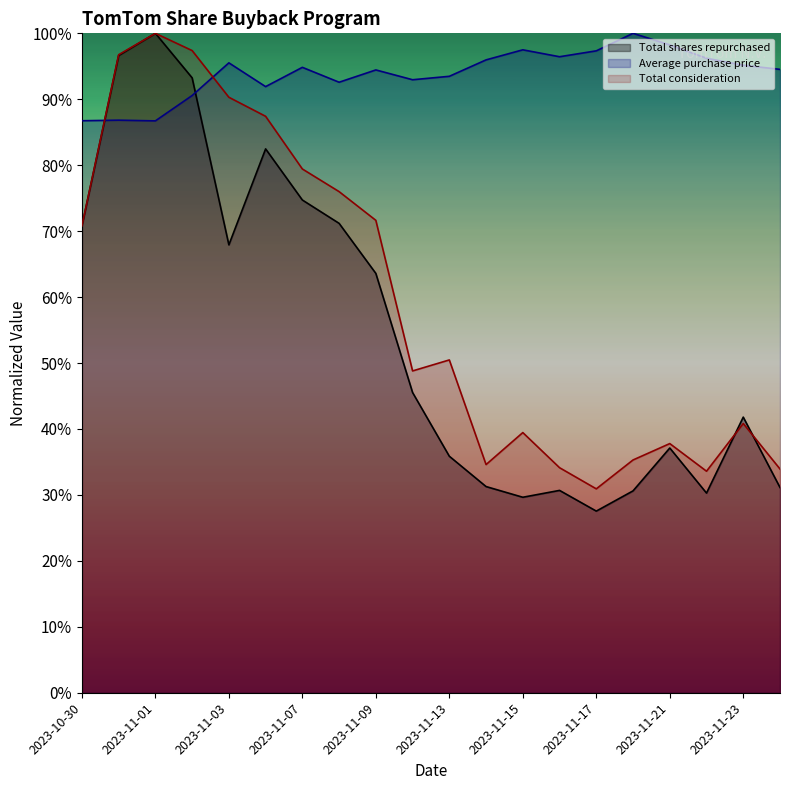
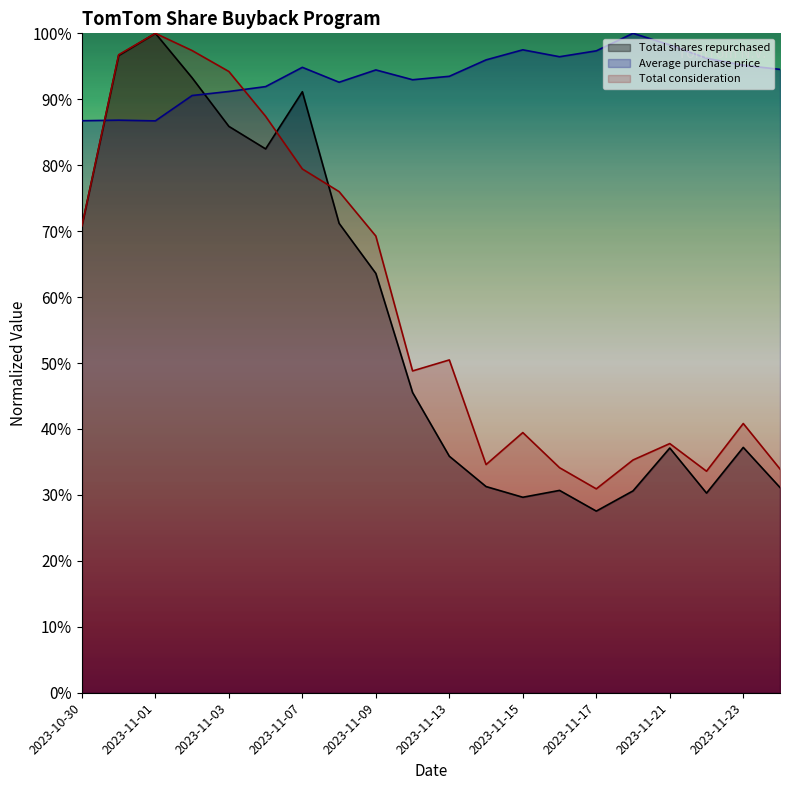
  {
    "Total shares repurchased": {
-     "2023-11-03": "68%",
-     "2023-11-07": "75%",
+     "2023-11-03": "86%",
+     "2023-11-07": "91%",
      "2023-11-09": "64%",
      "2023-11-13": "36%",
      "2023-11-15": "30%",
      "2023-11-17": "28%",
      "2023-11-21": "37%",
-     "2023-11-23": "42%"
+     "2023-11-23": "37%"
    },
    "Average purchase price": {
      "2023-10-30": "87%",
      "2023-11-01": "87%",
-     "2023-11-03": "96%",
+     "2023-11-03": "91%",
      "2023-11-07": "95%",
      "2023-11-09": "94%",
      "2023-11-13": "93%",
      "2023-11-15": "98%",
      "2023-11-17": "97%"
    },
    "Total consideration": {
-     "2023-11-03": "90%",
+     "2023-11-03": "94%",
      "2023-11-07": "79%",
-     "2023-11-09": "72%",
+     "2023-11-09": "69%",
      "2023-11-13": "50%",
      "2023-11-15": "39%",
      "2023-11-17": "31%",
      "2023-11-21": "38%",
      "2023-11-23": "41%"
    }
  }
